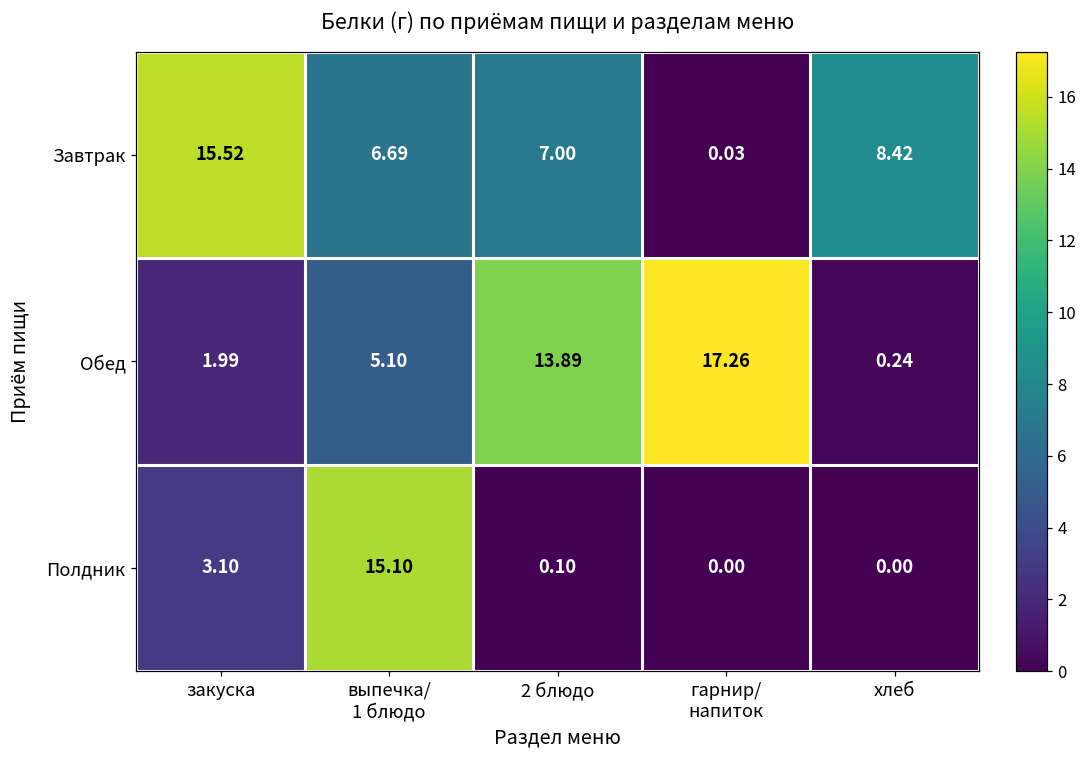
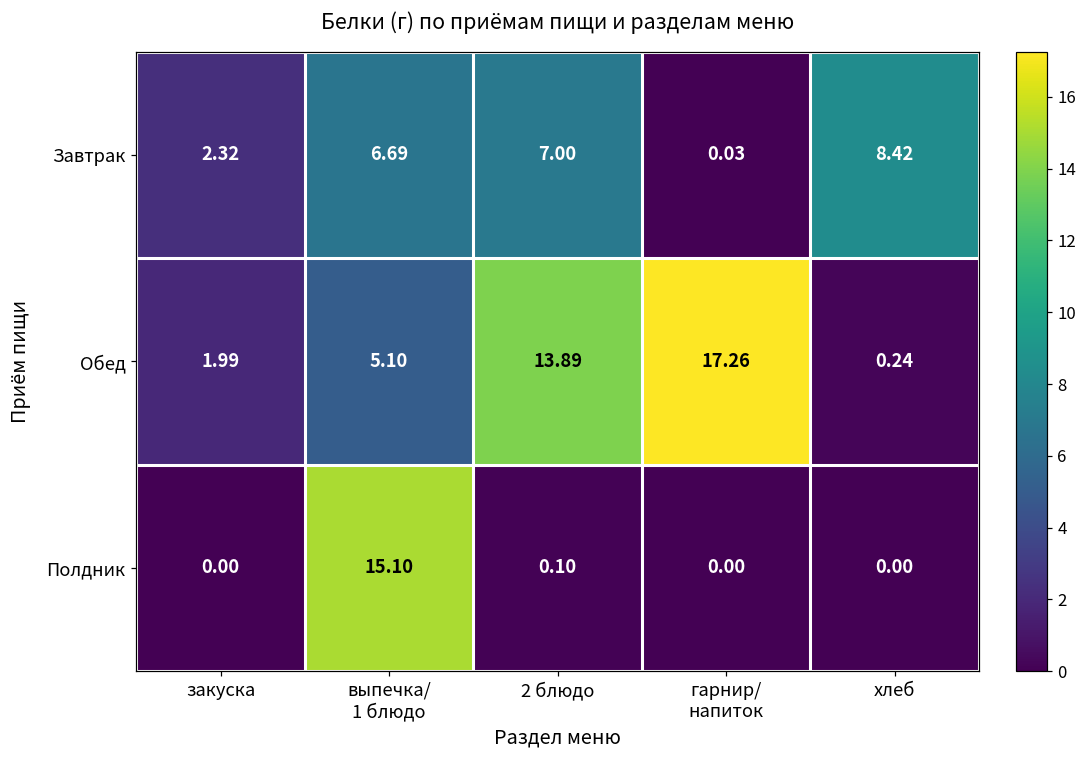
  {
    "Завтрак": {
-     "закуска": 15.52,
+     "закуска": 2.32,
      "выпечка/ 1 блюдо": 6.69,
      "2 блюдо": 7.00,
      "гарнир/ напиток": 0.03,
      "хлеб": 8.42
    },
    "Обед": {
      "закуска": 1.99,
      "выпечка/ 1 блюдо": 5.10,
      "2 блюдо": 13.89,
      "гарнир/ напиток": 17.26,
      "хлеб": 0.24
    },
    "Полдник": {
-     "закуска": 3.10,
+     "закуска": 0.00,
      "выпечка/ 1 блюдо": 15.10,
      "2 блюдо": 0.10,
      "гарнир/ напиток": 0.00,
      "хлеб": 0.00
    }
  }
